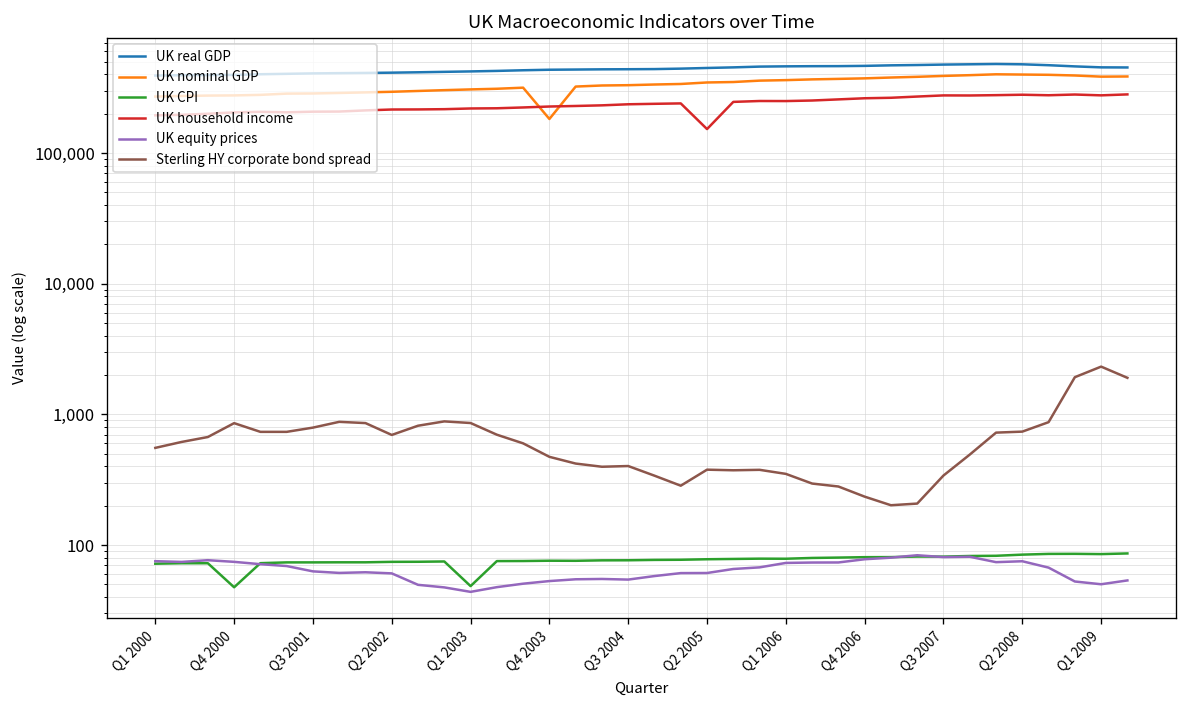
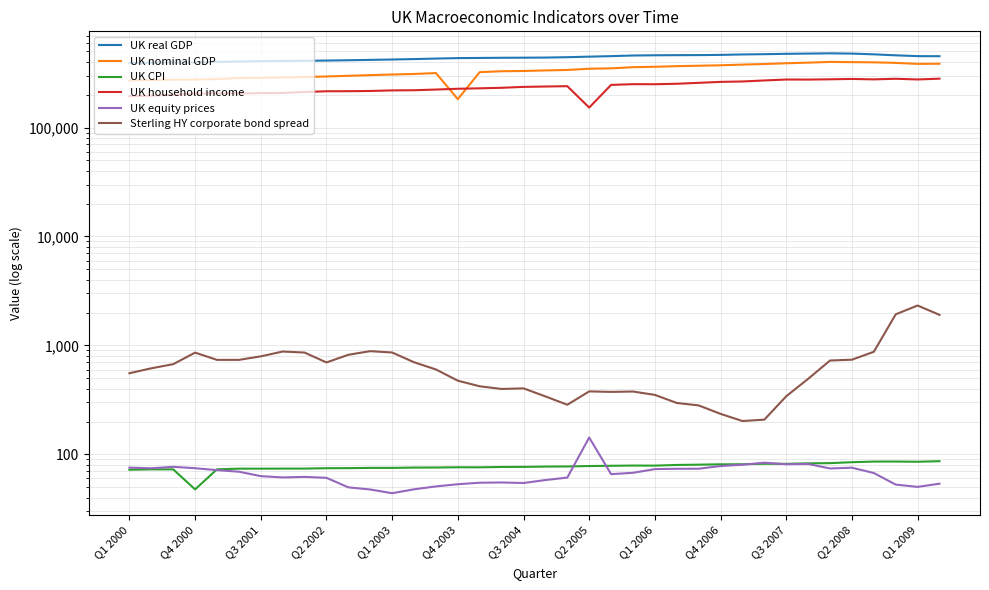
  {
    "UK real GDP": {
      "Q2 2002": "410,000",
      "Q1 2003": "420,000",
      "Q4 2003": "430,000",
      "Q3 2004": "440,000",
      "Q2 2005": "450,000",
      "Q1 2006": "460,000",
      "Q4 2006": "460,000",
      "Q3 2007": "500,000",
      "Q2 2008": "500,000",
      "Q1 2009": "450,000"
    },
    "UK nominal GDP": {
      "Q2 2002": "290,000",
      "Q1 2003": "310,000",
      "Q4 2003": "180,000",
      "Q3 2004": "330,000",
      "Q2 2005": "350,000",
      "Q1 2006": "360,000",
      "Q4 2006": "370,000",
      "Q3 2007": "390,000",
      "Q2 2008": "400,000",
      "Q1 2009": "380,000"
    },
    "UK CPI": {
      "Q4 2000": "50",
      "Q3 2001": "70",
      "Q2 2002": "70",
-     "Q1 2003": "50",
+     "Q1 2003": "80",
      "Q4 2003": "80",
      "Q3 2004": "80",
      "Q2 2005": "80",
      "Q1 2006": "80",
      "Q2 2008": "80",
      "Q1 2009": "90"
    },
    "UK household income": {
      "Q2 2002": "220,000",
      "Q1 2003": "220,000",
      "Q4 2003": "230,000",
      "Q3 2004": "240,000",
      "Q2 2005": "150,000",
      "Q1 2006": "250,000",
      "Q4 2006": "260,000",
      "Q3 2007": "280,000",
      "Q2 2008": "280,000",
      "Q1 2009": "280,000"
    },
    "UK equity prices": {
      "Q4 2000": "70",
      "Q3 2001": "60",
      "Q2 2002": "60",
      "Q1 2003": "44",
      "Q4 2003": "50",
      "Q3 2004": "50",
-     "Q2 2005": "60",
+     "Q2 2005": "140",
      "Q1 2006": "70",
      "Q2 2008": "80",
      "Q1 2009": "50"
    },
    "Sterling HY corporate bond spread": {
      "Q1 2000": "600",
      "Q4 2000": "900",
      "Q3 2001": "800",
      "Q2 2002": "700",
      "Q1 2003": "900",
      "Q4 2003": "500",
      "Q3 2004": "400",
      "Q2 2005": "380",
      "Q1 2006": "350",
      "Q4 2006": "240",
      "Q3 2007": "340",
      "Q2 2008": "700",
      "Q1 2009": "2,300"
    }
  }
